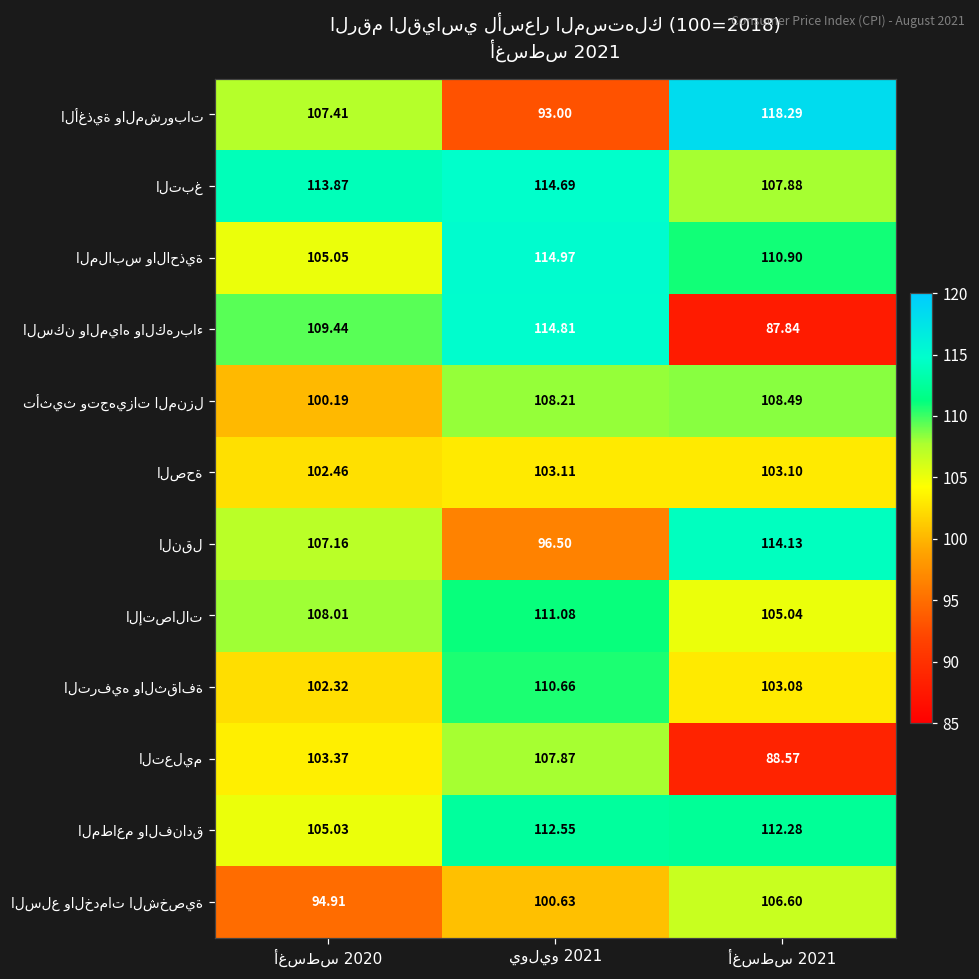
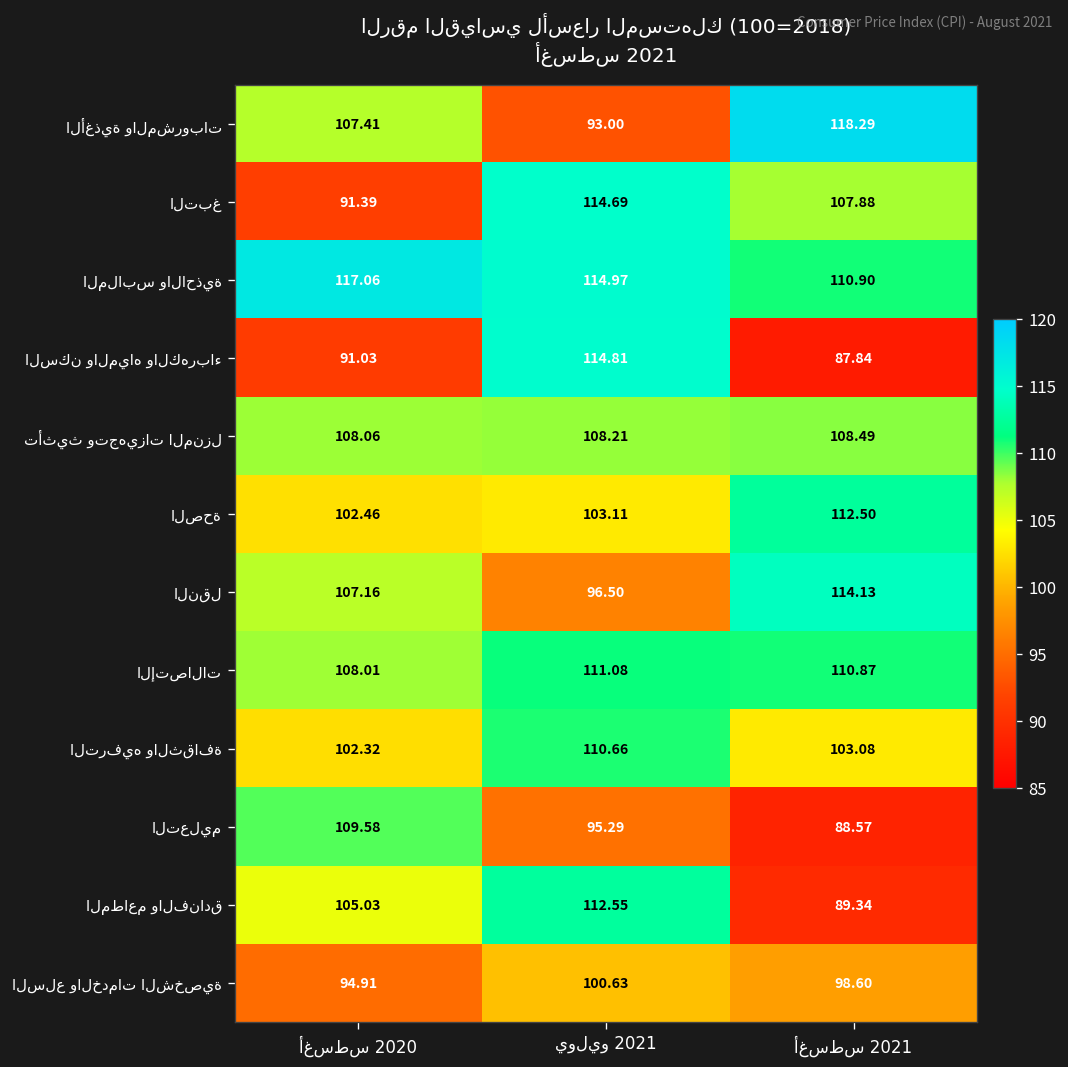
  {
    "الأغذية والمشروبات": {
      "أغسطس 2020": 107.41,
      "يوليو 2021": 93.00,
      "أغسطس 2021": 118.29
    },
    "التبغ": {
-     "أغسطس 2020": 113.87,
+     "أغسطس 2020": 91.39,
      "يوليو 2021": 114.69,
      "أغسطس 2021": 107.88
    },
    "الملابس والاحذية": {
-     "أغسطس 2020": 105.05,
+     "أغسطس 2020": 117.06,
      "يوليو 2021": 114.97,
      "أغسطس 2021": 110.90
    },
    "السكن والمياه والكهرباء": {
-     "أغسطس 2020": 109.44,
+     "أغسطس 2020": 91.03,
      "يوليو 2021": 114.81,
      "أغسطس 2021": 87.84
    },
    "تأثيث وتجهيزات المنزل": {
-     "أغسطس 2020": 100.19,
+     "أغسطس 2020": 108.06,
      "يوليو 2021": 108.21,
      "أغسطس 2021": 108.49
    },
    "الصحة": {
      "أغسطس 2020": 102.46,
      "يوليو 2021": 103.11,
-     "أغسطس 2021": 103.10
+     "أغسطس 2021": 112.50
    },
    "النقل": {
      "أغسطس 2020": 107.16,
      "يوليو 2021": 96.50,
      "أغسطس 2021": 114.13
    },
    "الإتصالات": {
      "أغسطس 2020": 108.01,
      "يوليو 2021": 111.08,
-     "أغسطس 2021": 105.04
+     "أغسطس 2021": 110.87
    },
    "الترفيه والثقافة": {
      "أغسطس 2020": 102.32,
      "يوليو 2021": 110.66,
      "أغسطس 2021": 103.08
    },
    "التعليم": {
-     "أغسطس 2020": 103.37,
-     "يوليو 2021": 107.87,
+     "أغسطس 2020": 109.58,
+     "يوليو 2021": 95.29,
      "أغسطس 2021": 88.57
    },
    "المطاعم والفنادق": {
      "أغسطس 2020": 105.03,
      "يوليو 2021": 112.55,
-     "أغسطس 2021": 112.28
+     "أغسطس 2021": 89.34
    },
    "السلع والخدمات الشخصية": {
      "أغسطس 2020": 94.91,
      "يوليو 2021": 100.63,
-     "أغسطس 2021": 106.60
+     "أغسطس 2021": 98.60
    }
  }
